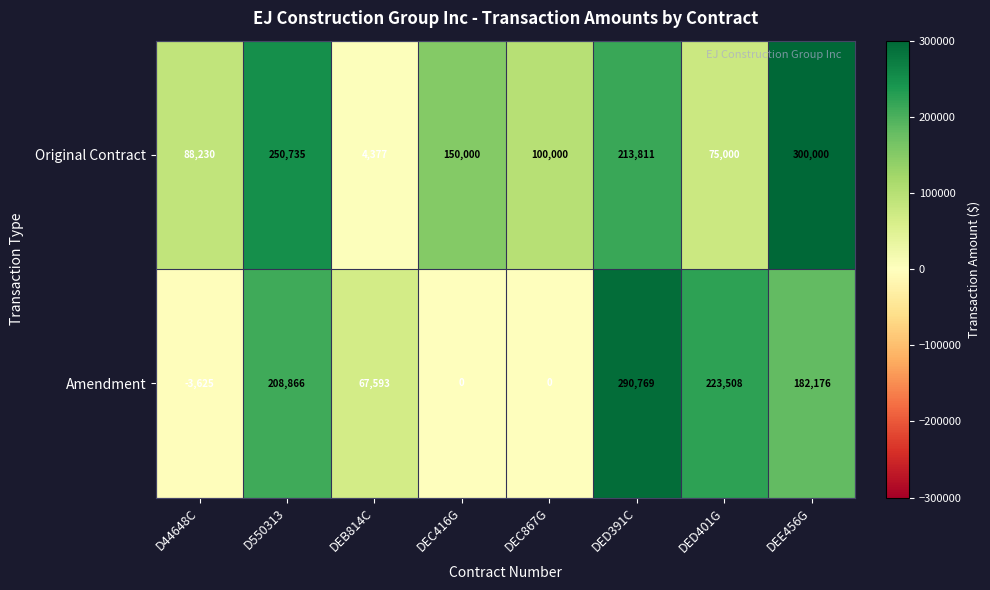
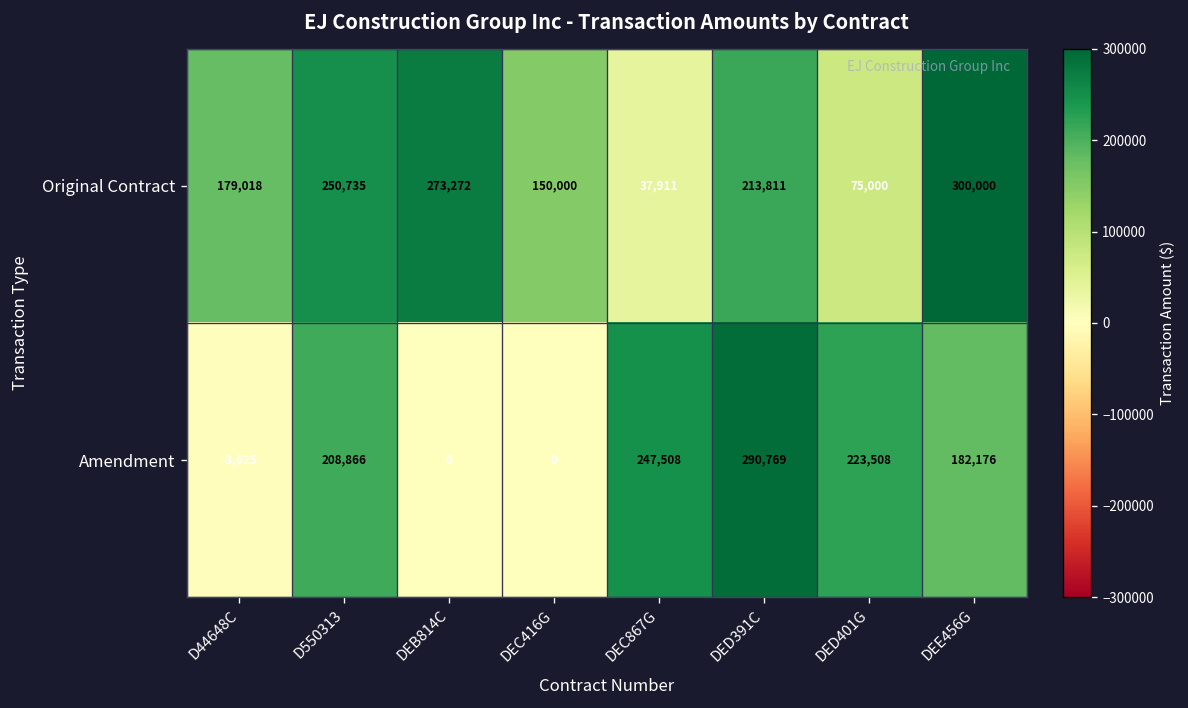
  {
    "Original Contract": {
-     "D44648C": "88,230",
+     "D44648C": "179,018",
      "D550313": "250,735",
-     "DEB814C": "4,377",
+     "DEB814C": "273,272",
      "DEC416G": "150,000",
-     "DEC867G": "100,000",
+     "DEC867G": "37,911",
      "DED391C": "213,811",
      "DED401G": "75,000"
    },
    "Amendment": {
      "D44648C": "-3,625",
      "D550313": "208,866",
-     "DEB814C": "67,593",
+     "DEB814C": "0",
      "DEC416G": "0",
-     "DEC867G": "0",
+     "DEC867G": "247,508",
      "DED391C": "290,769",
      "DED401G": "223,508",
      "DEE456G": "182,176"
    }
  }
